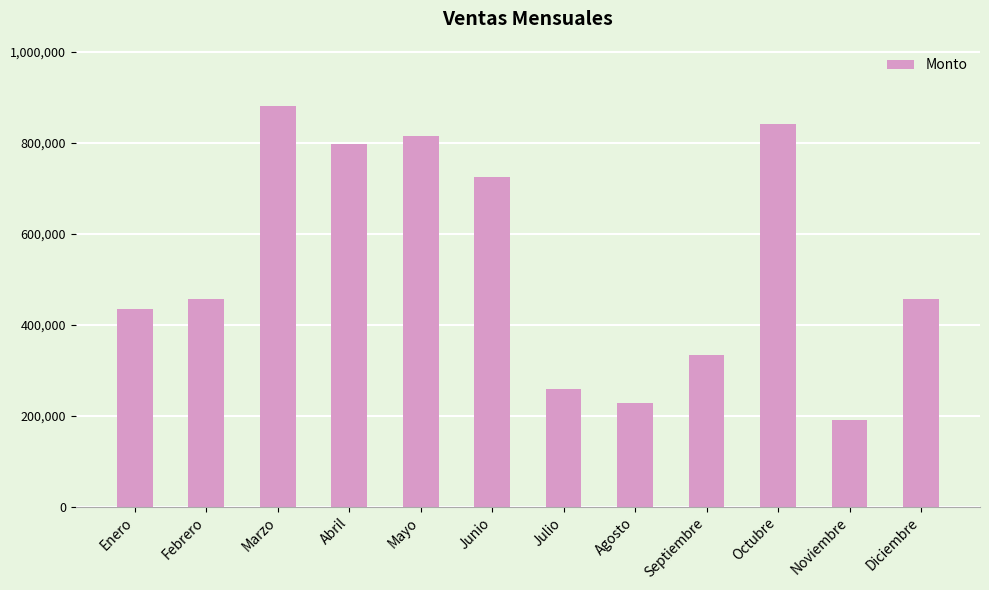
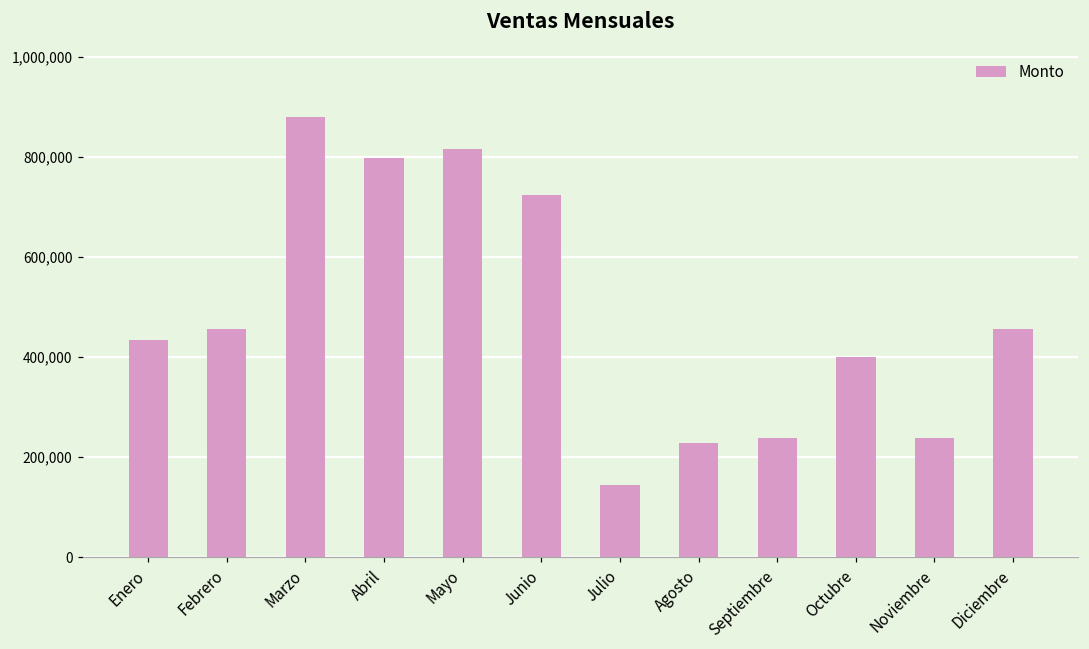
  {
    "Enero": "430,000",
    "Febrero": "460,000",
    "Marzo": "880,000",
    "Abril": "800,000",
    "Mayo": "820,000",
    "Junio": "730,000",
-   "Julio": "260,000",
+   "Julio": "140,000",
    "Agosto": "230,000",
-   "Septiembre": "330,000",
-   "Octubre": "840,000",
-   "Noviembre": "190,000",
+   "Septiembre": "240,000",
+   "Octubre": "400,000",
+   "Noviembre": "240,000",
    "Diciembre": "460,000"
  }
